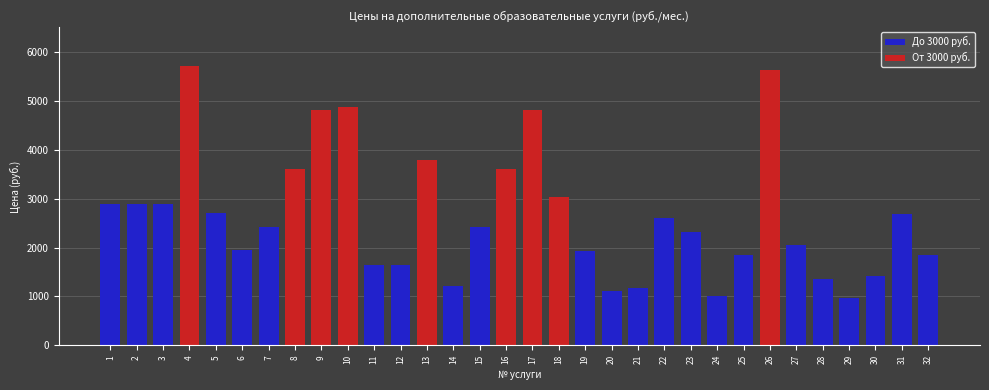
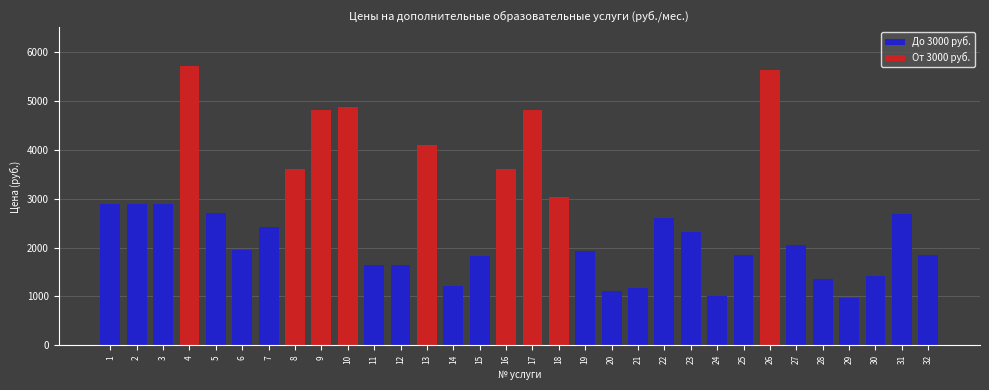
  {
    "До 3000 руб.": {
      "1": 2900,
      "2": 2900,
      "3": 2900,
      "5": 2700,
      "6": 1900,
      "7": 2400,
      "11": 1600,
      "12": 1600,
      "14": 1200,
-     "15": 2400,
+     "15": 1800,
      "19": 1900,
      "20": 1100,
      "21": 1200,
      "22": 2600,
      "23": 2300,
      "24": 1000,
      "25": 1800,
      "27": 2100,
      "28": 1300,
      "29": 1000,
      "30": 1400,
      "31": 2700,
      "32": 1900
    },
    "От 3000 руб.": {
      "4": 5700,
      "8": 3600,
      "9": 4800,
      "10": 4900,
-     "13": 3800,
+     "13": 4100,
      "16": 3600,
      "17": 4800,
      "18": 3000,
      "26": 5600
    }
  }
